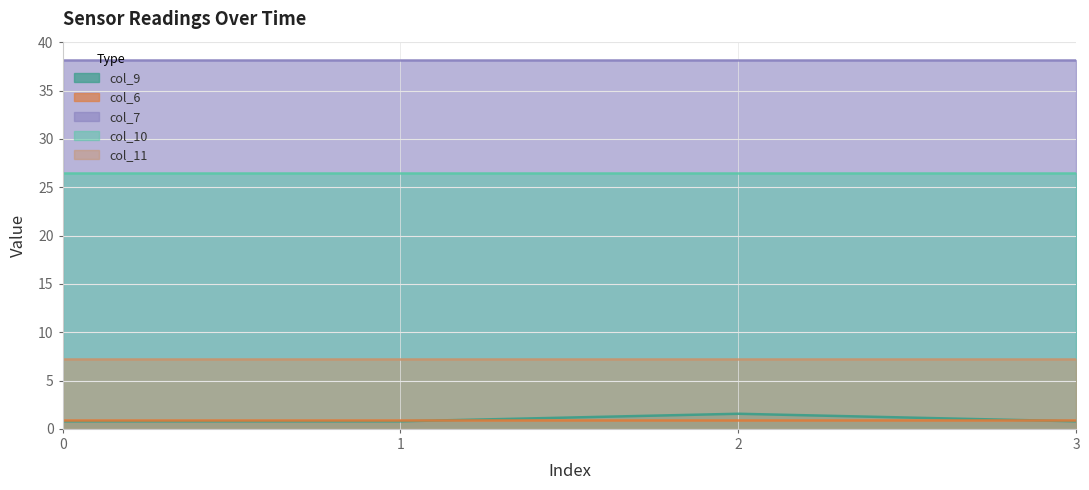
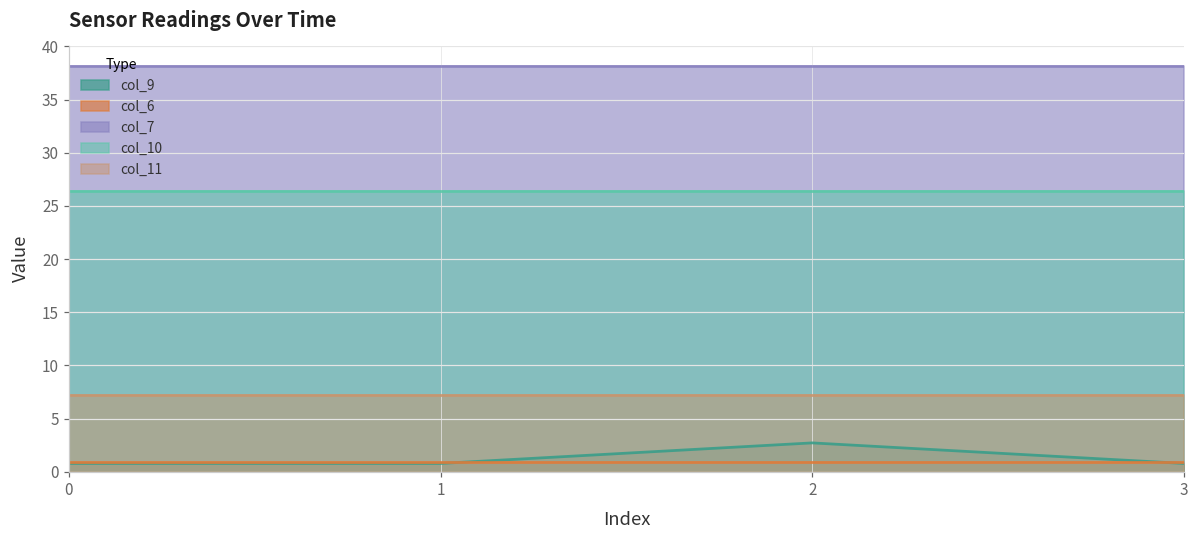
  {
    "col_9": {
-     "2": 2
+     "2": 3
    },
    "col_6": {
      "2": 1
    },
    "col_7": {
      "0": 38,
      "1": 38,
      "2": 38,
      "3": 38
    },
    "col_10": {
      "0": 26,
      "1": 26,
      "2": 26,
      "3": 26
    },
    "col_11": {
      "0": 7,
      "1": 7,
      "2": 7,
      "3": 7
    }
  }
